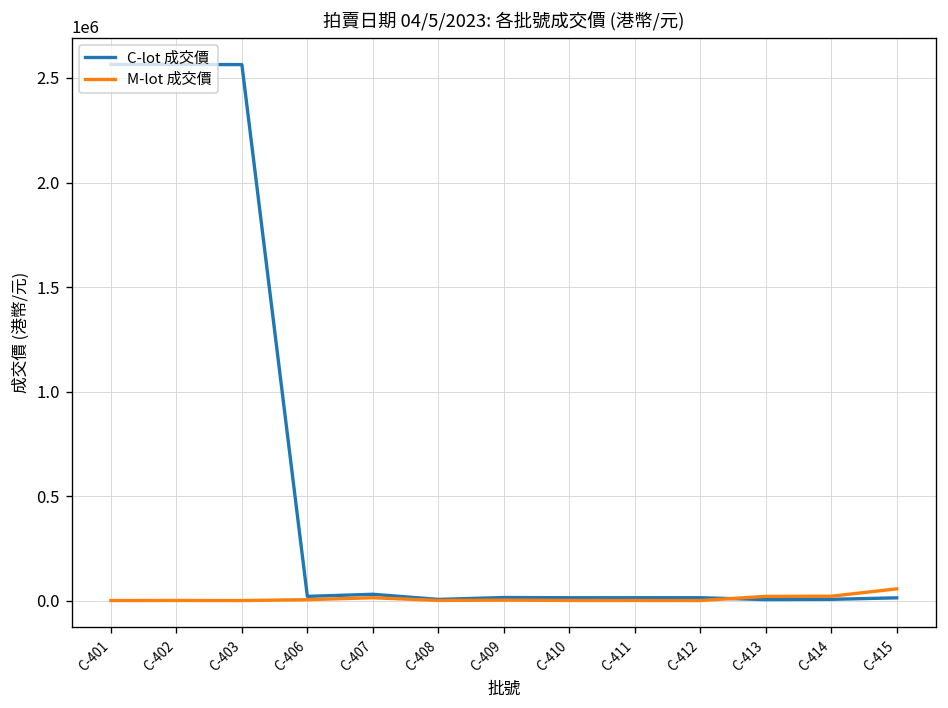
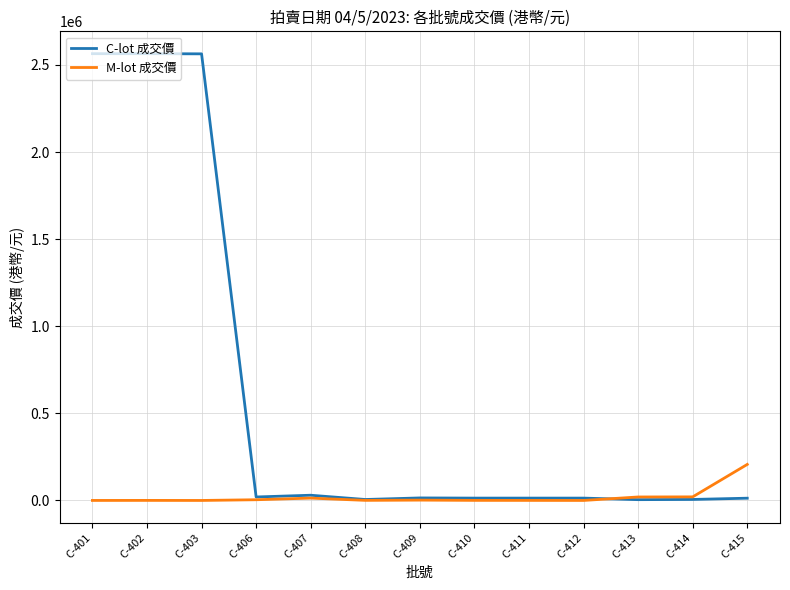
  {
    "C-lot 成交價": {
      "C-403": 2560000,
      "C-406": 20000,
      "C-407": 30000,
      "C-413": 0,
      "C-415": 10000
    },
    "M-lot 成交價": {
      "C-401": 0,
      "C-402": 0,
      "C-403": 0,
      "C-406": 0,
      "C-407": 10000,
      "C-413": 20000,
-     "C-415": 60000
+     "C-415": 210000
    }
  }
